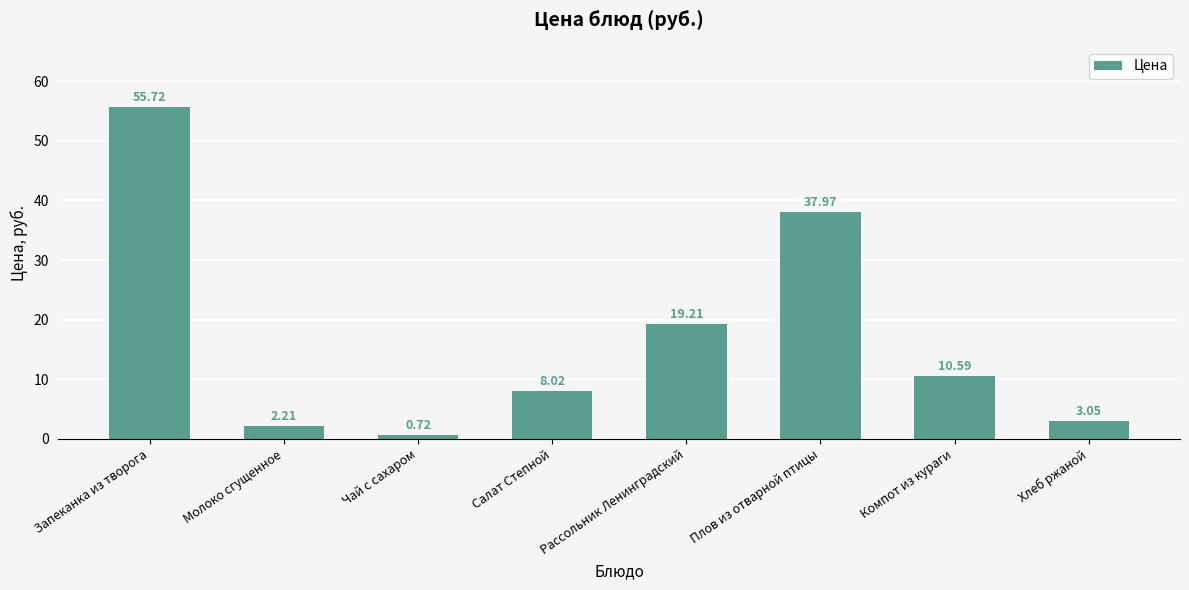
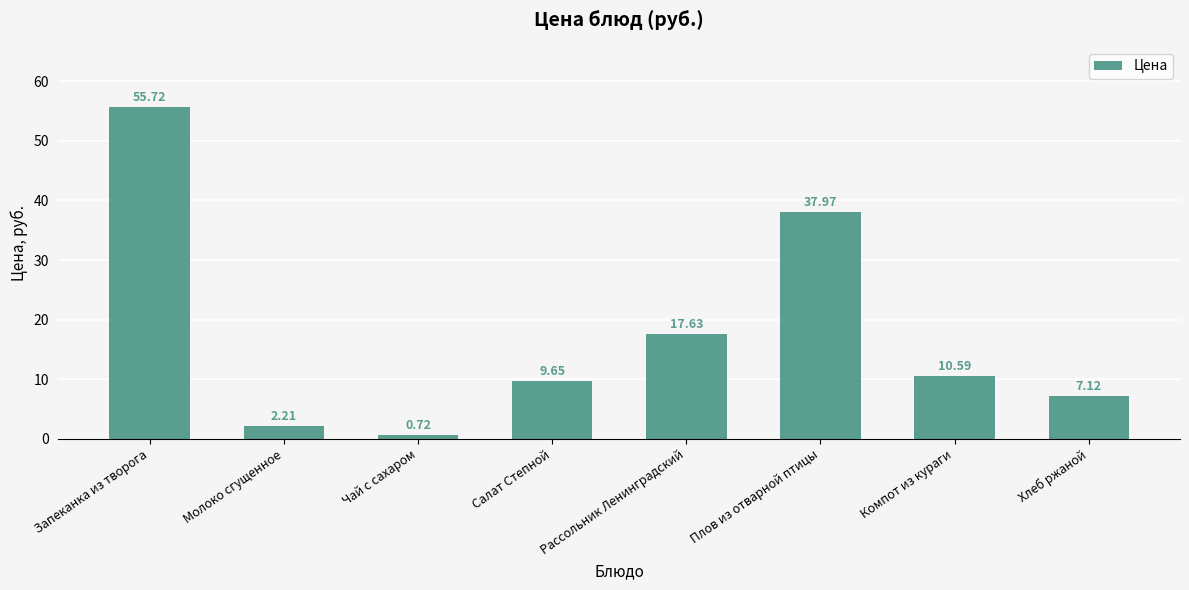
  {
    "Запеканка из творога": 55.72,
    "Молоко сгущенное": 2.21,
    "Чай с сахаром": 0.72,
-   "Салат Степной": 8.02,
-   "Рассольник Ленинградский": 19.21,
+   "Салат Степной": 9.65,
+   "Рассольник Ленинградский": 17.63,
    "Плов из отварной птицы": 37.97,
    "Компот из кураги": 10.59,
-   "Хлеб ржаной": 3.05
+   "Хлеб ржаной": 7.12
  }
